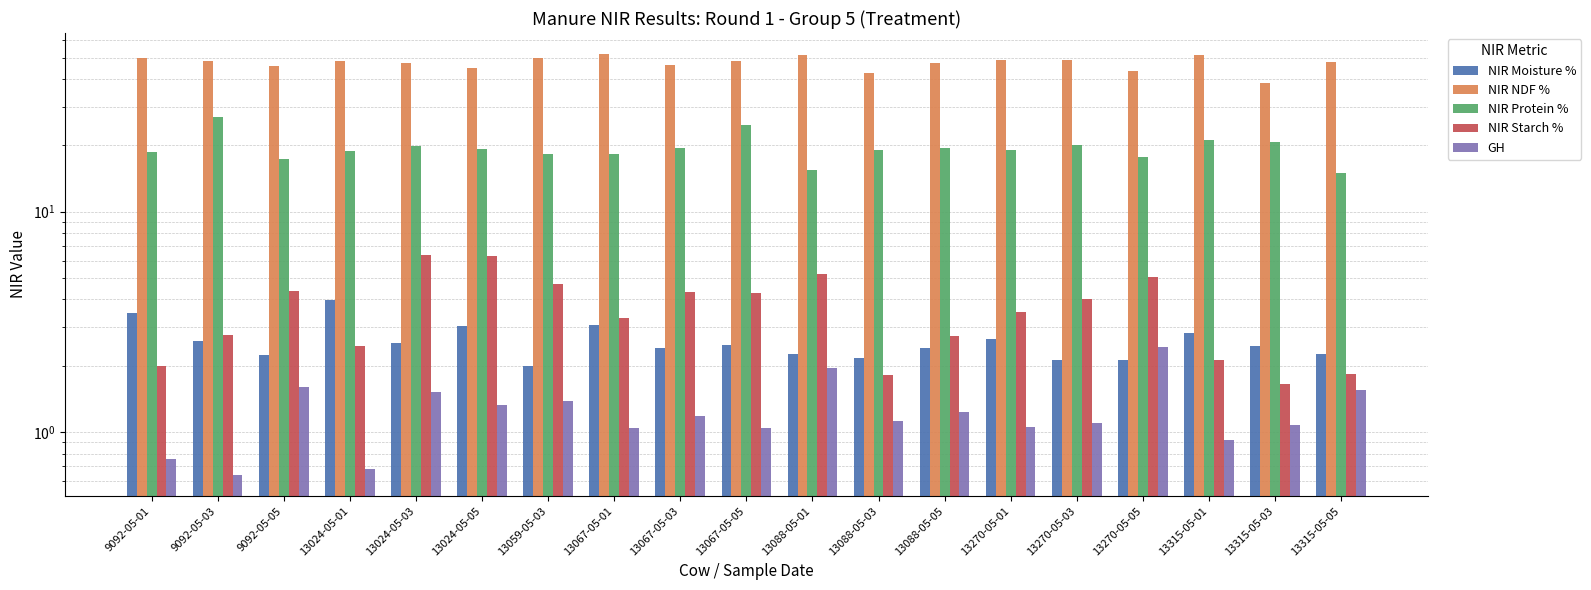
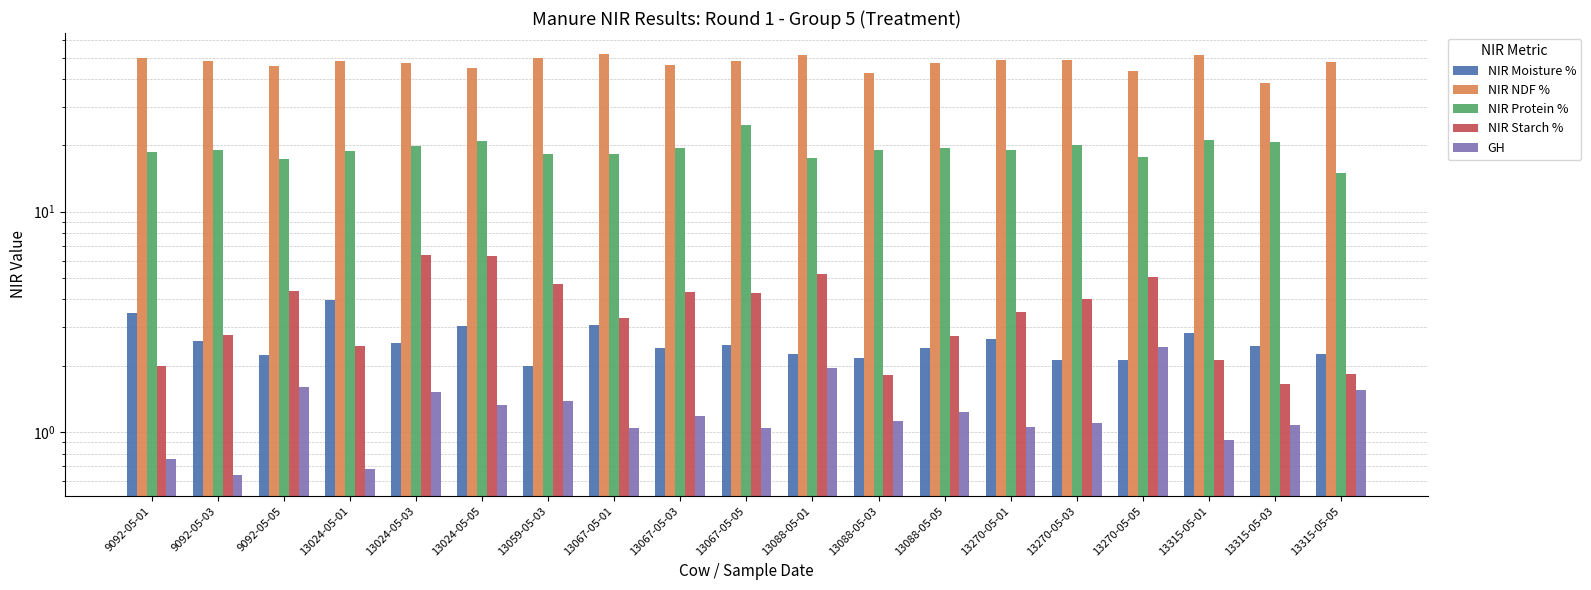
  {
    "NIR Protein %": {
      "9092-05-01": 19,
-     "9092-05-03": 27,
+     "9092-05-03": 19,
      "9092-05-05": 17,
      "13024-05-01": 19,
      "13024-05-03": 20,
-     "13024-05-05": 19,
+     "13024-05-05": 21,
      "13059-05-03": 18,
      "13067-05-01": 18,
      "13067-05-03": 20,
      "13067-05-05": 25,
-     "13088-05-01": 16,
+     "13088-05-01": 18,
      "13088-05-03": 19,
      "13088-05-05": 19,
      "13270-05-01": 19,
      "13270-05-03": 20,
      "13270-05-05": 18,
      "13315-05-01": 21,
      "13315-05-03": 21,
      "13315-05-05": 15
    }
  }
